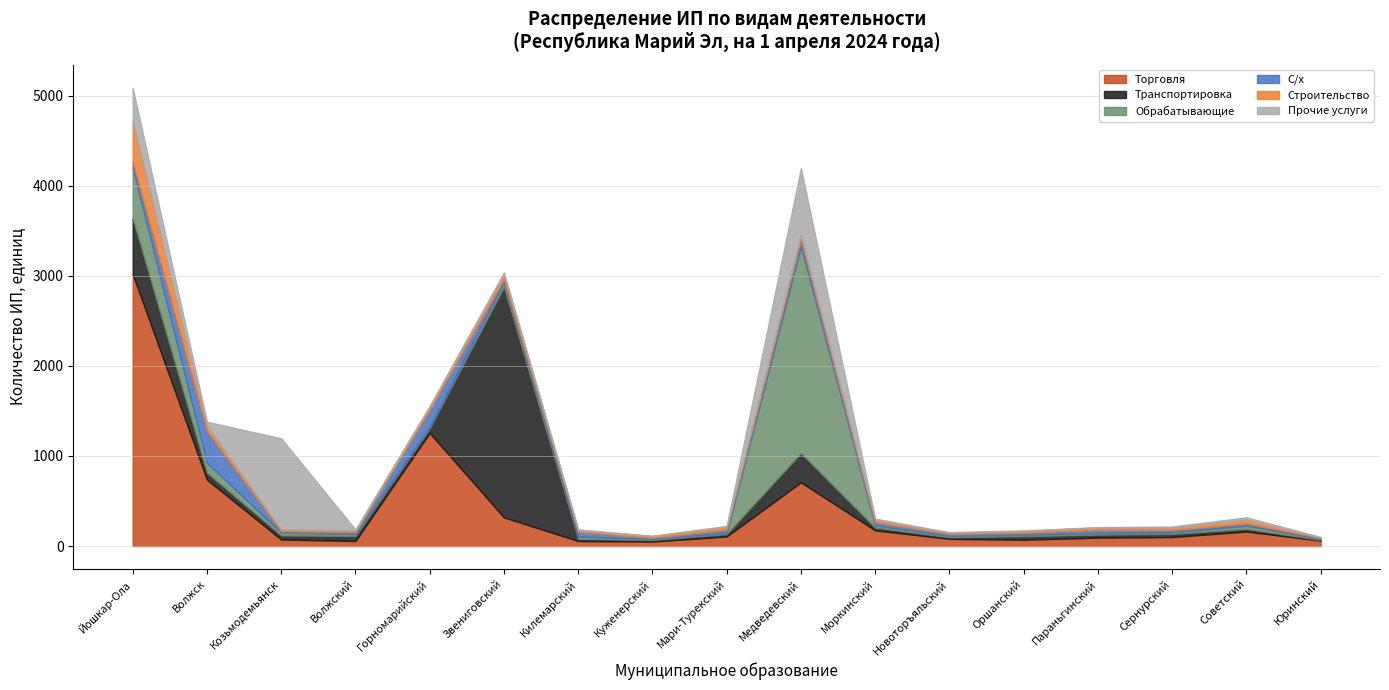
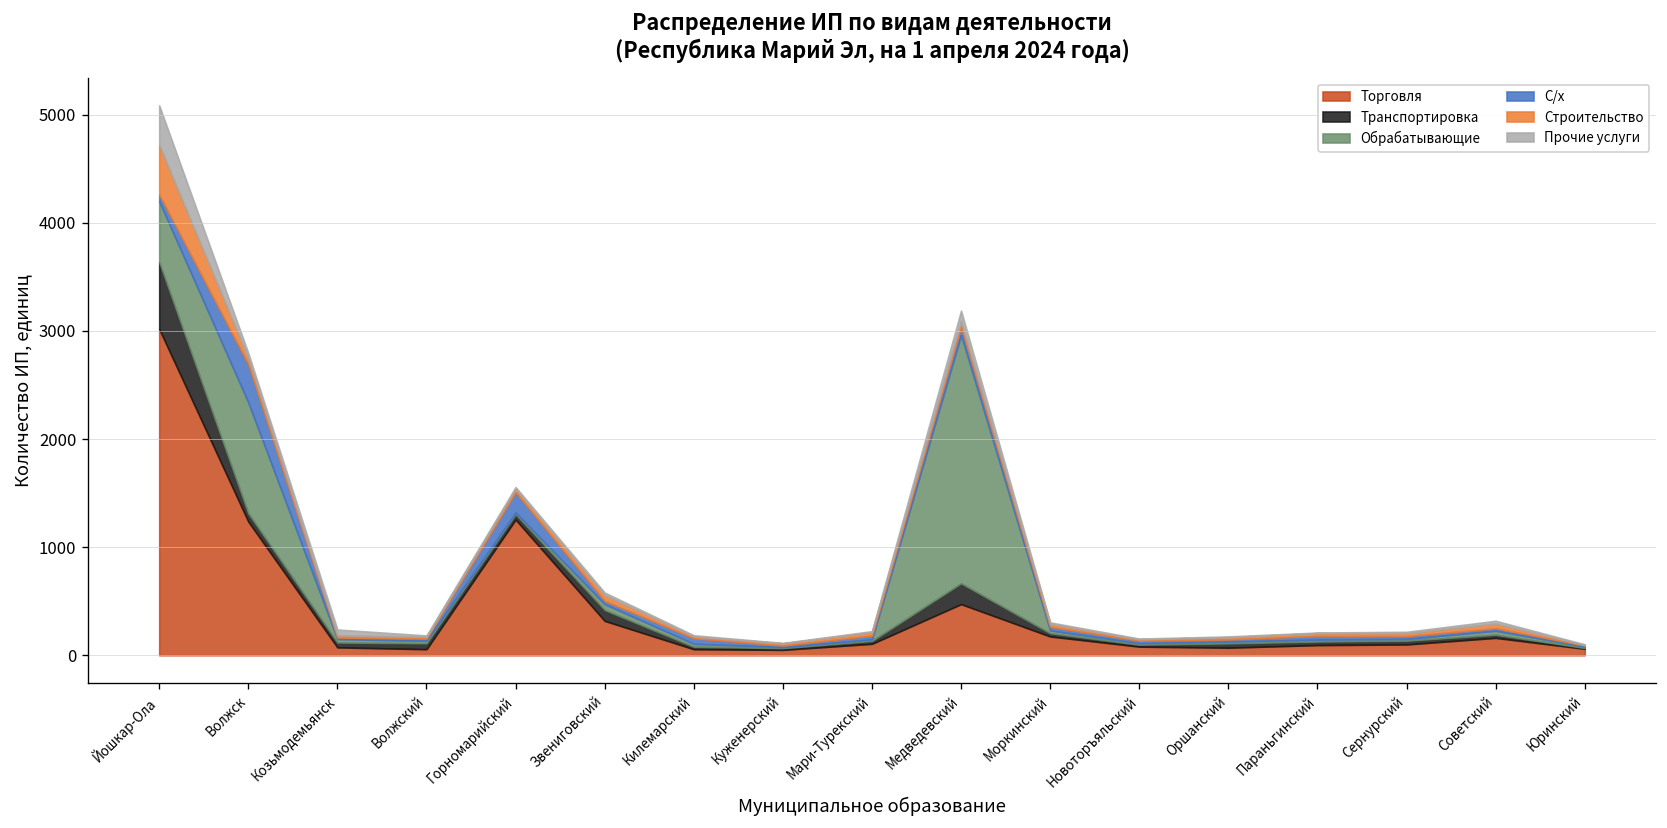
  {
    "Торговля": {
      "Йошкар-Ола": 3000,
-     "Волжск": 700,
+     "Волжск": 1200,
      "Козьмодемьянск": 100,
      "Волжский": 100,
      "Горномарийский": 1300,
      "Звениговский": 300,
-     "Медведевский": 700,
+     "Медведевский": 500,
      "Моркинский": 200,
      "Оршанский": 100,
      "Параньгинский": 100,
      "Сернурский": 100,
      "Советский": 200
    },
    "Транспортировка": {
      "Йошкар-Ола": 600,
      "Волжск": 100,
      "Козьмодемьянск": 0,
-     "Звениговский": 2600,
-     "Медведевский": 300,
+     "Звениговский": 100,
+     "Медведевский": 200,
      "Советский": 0
    },
    "Обрабатывающие": {
      "Йошкар-Ола": 600,
-     "Волжск": 100,
+     "Волжск": 1000,
      "Звениговский": 100,
      "Медведевский": 2300
    },
    "С/х": {
      "Йошкар-Ола": 100,
      "Волжск": 400,
      "Горномарийский": 200,
      "Звениговский": 0,
      "Мари-Турекский": 0,
      "Медведевский": 100,
      "Моркинский": 0
    },
    "Строительство": {
      "Йошкар-Ола": 500,
      "Волжск": 100,
      "Медведевский": 100
    },
    "Прочие услуги": {
      "Йошкар-Ола": 400,
      "Волжск": 0,
-     "Козьмодемьянск": 1000,
-     "Медведевский": 700
+     "Козьмодемьянск": 100,
+     "Медведевский": 100
    }
  }
